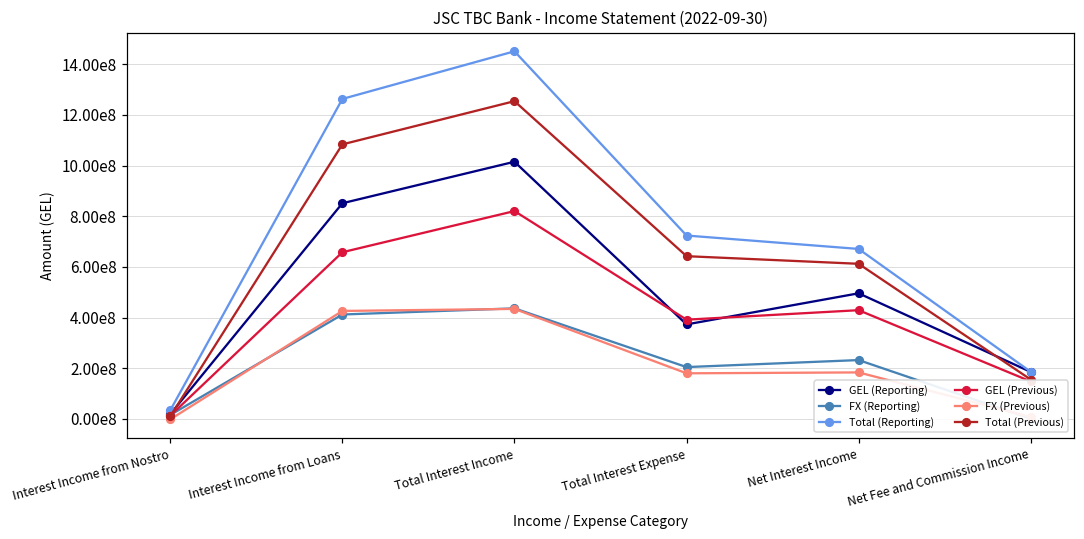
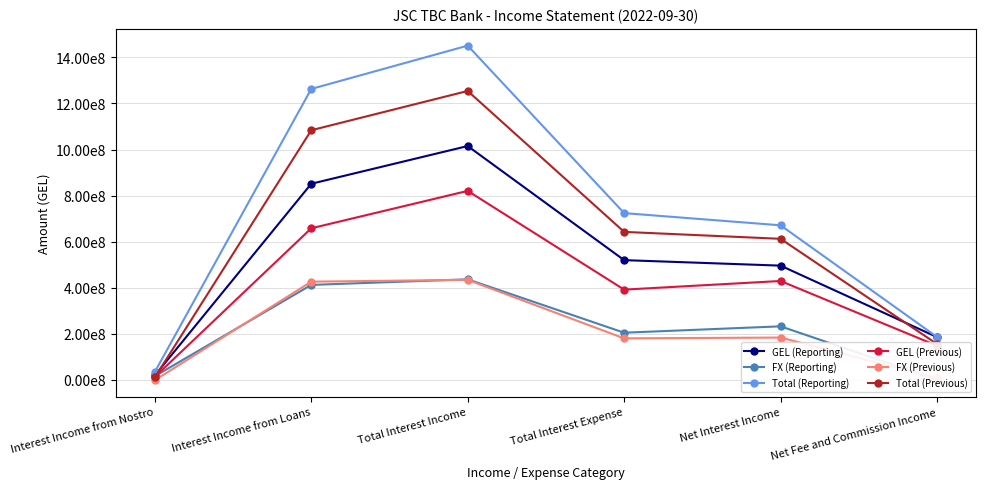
  {
    "GEL (Reporting)": {
      "Interest Income from Loans": 850000000,
      "Total Interest Income": 1020000000,
-     "Total Interest Expense": 370000000,
+     "Total Interest Expense": 520000000,
      "Net Interest Income": 500000000
    },
    "FX (Reporting)": {
      "Interest Income from Loans": 410000000,
      "Total Interest Expense": 200000000,
      "Net Interest Income": 230000000
    },
    "Total (Reporting)": {
      "Interest Income from Nostro": 30000000,
      "Interest Income from Loans": 1260000000,
      "Total Interest Income": 1450000000,
      "Total Interest Expense": 720000000,
      "Net Interest Income": 670000000
    },
    "FX (Previous)": {
      "Interest Income from Nostro": 0,
      "Interest Income from Loans": 430000000,
      "Total Interest Expense": 180000000,
      "Net Interest Income": 180000000
    }
  }
